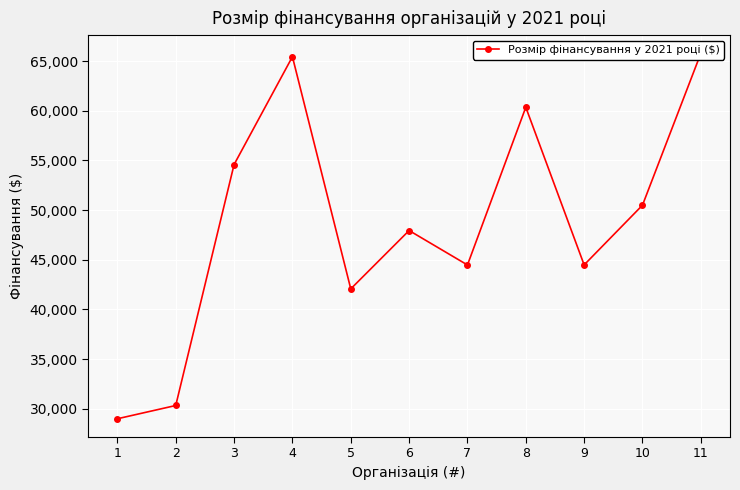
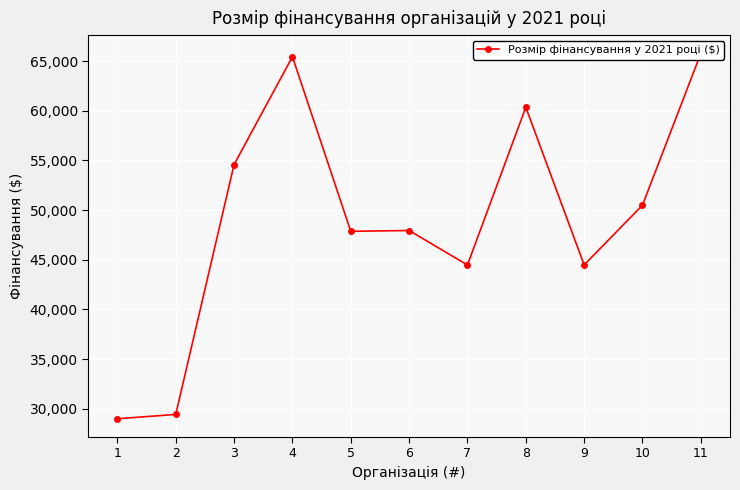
  {
    "1": "29,000",
-   "2": "30,000",
+   "2": "29,000",
    "3": "55,000",
    "4": "65,000",
-   "5": "42,000",
+   "5": "48,000",
    "6": "48,000",
    "7": "44,000",
    "8": "60,000",
    "9": "44,000",
    "10": "51,000"
  }
